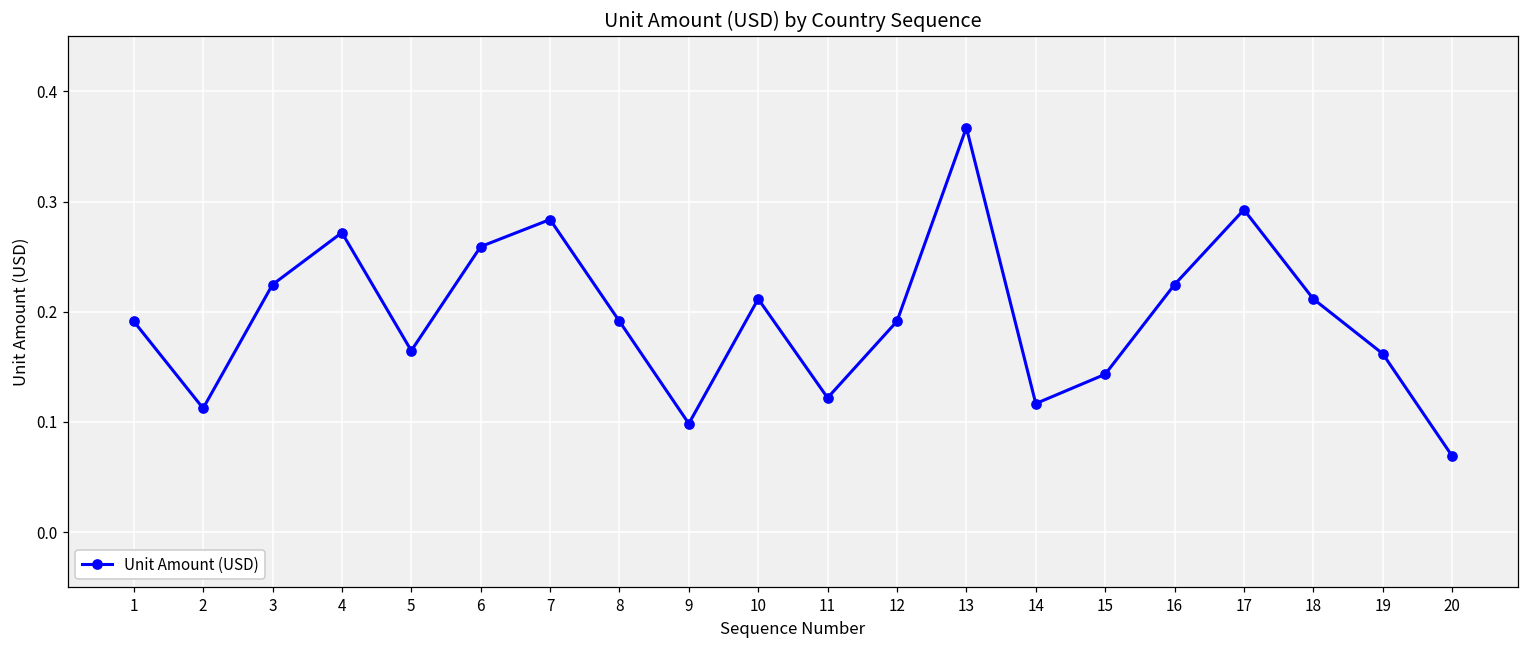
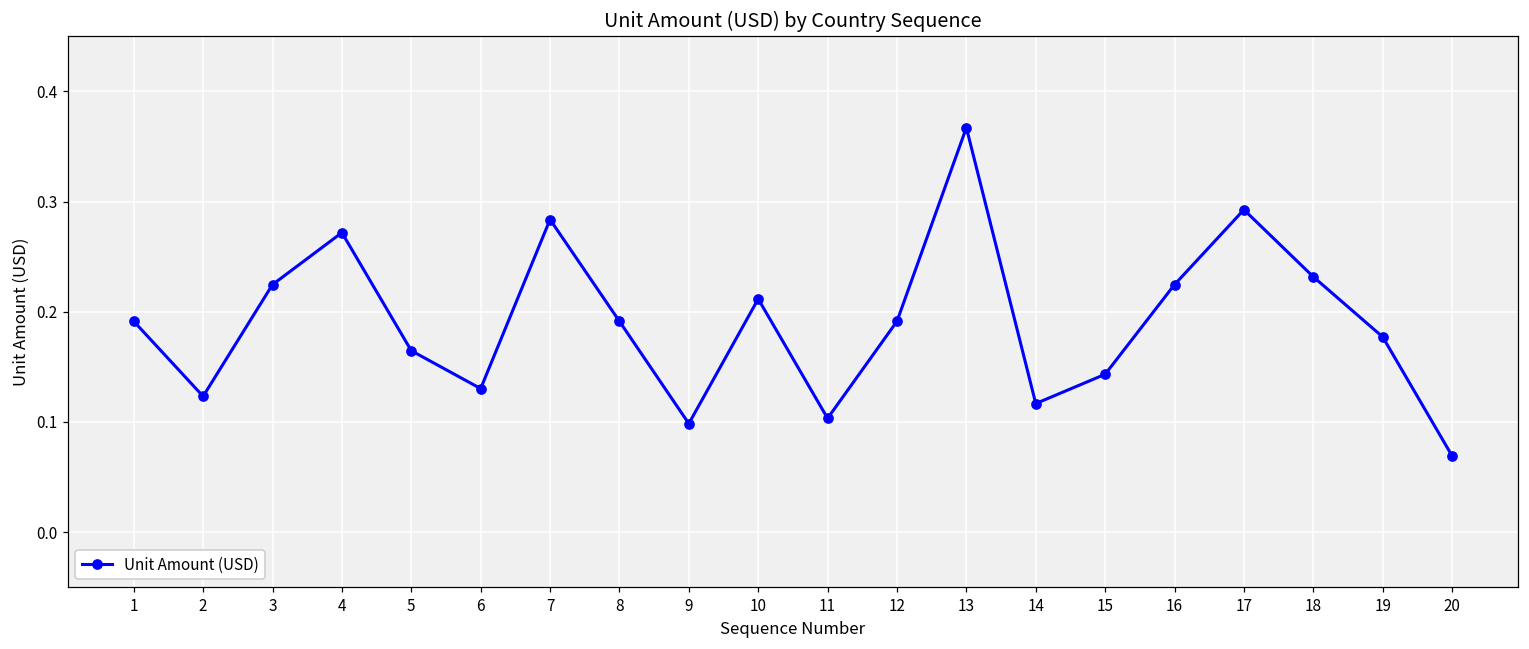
  {
    "1": 0.191,
-   "2": 0.112,
+   "2": 0.123,
    "3": 0.225,
    "4": 0.272,
    "5": 0.165,
-   "6": 0.259,
+   "6": 0.130,
    "7": 0.284,
    "8": 0.191,
    "9": 0.098,
    "10": 0.212,
-   "11": 0.122,
+   "11": 0.103,
    "12": 0.191,
    "13": 0.367,
    "14": 0.117,
    "15": 0.143,
    "16": 0.225,
    "17": 0.293,
-   "18": 0.212,
-   "19": 0.162,
+   "18": 0.232,
+   "19": 0.177,
    "20": 0.069
  }
